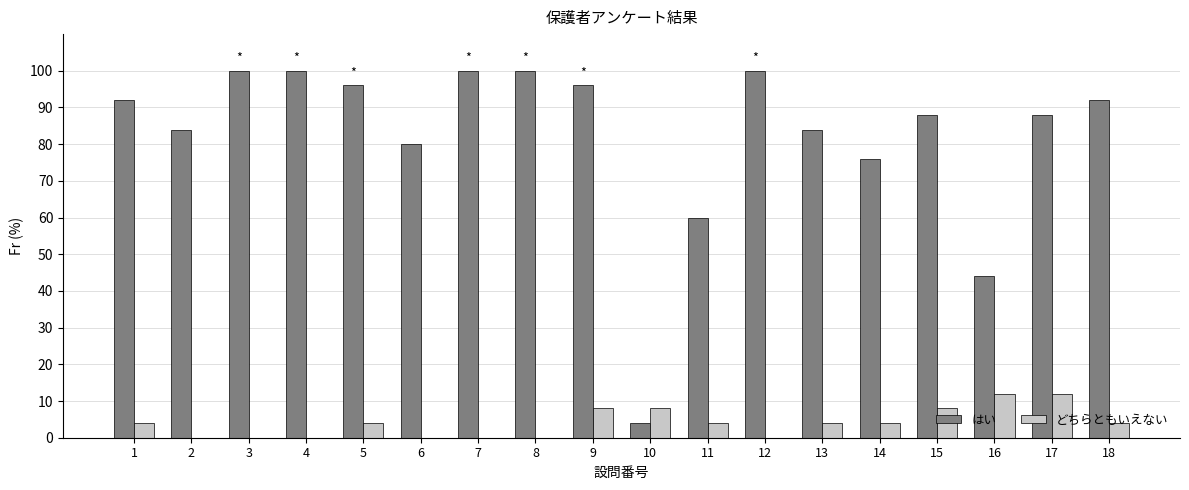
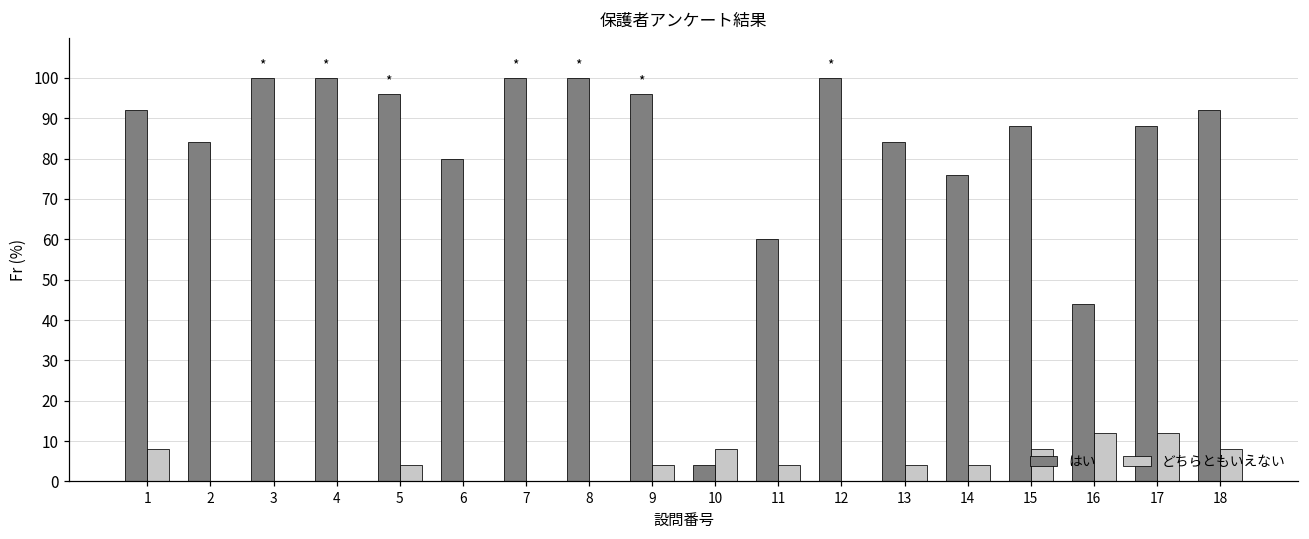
  {
    "はい": {
      "1": 92,
      "2": 84,
      "3": 100,
      "4": 100,
      "5": 96,
      "6": 80,
      "7": 100,
      "8": 100,
      "9": 96,
      "10": 4,
      "11": 60,
      "12": 100,
      "13": 84,
      "14": 76,
      "15": 88,
      "16": 44,
      "17": 88,
      "18": 92
    },
    "どちらともいえない": {
-     "1": 4,
+     "1": 8,
      "2": 0,
      "3": 0,
      "4": 0,
      "5": 4,
      "6": 0,
      "7": 0,
      "8": 0,
-     "9": 8,
+     "9": 4,
      "10": 8,
      "11": 4,
      "12": 0,
      "13": 4,
      "14": 4,
      "15": 8,
      "16": 12,
      "17": 12,
-     "18": 4
+     "18": 8
    }
  }
